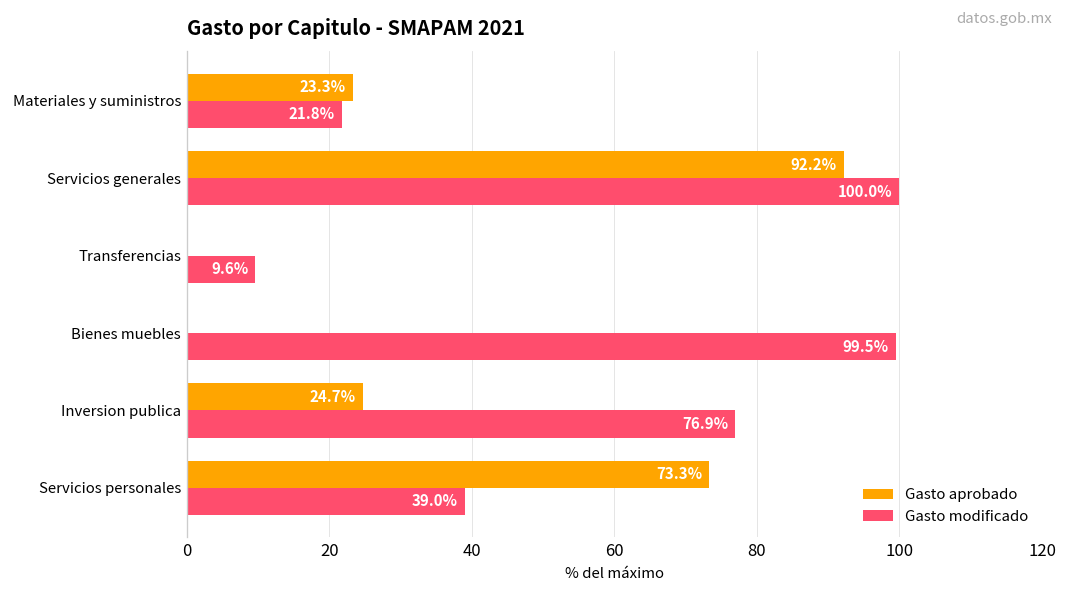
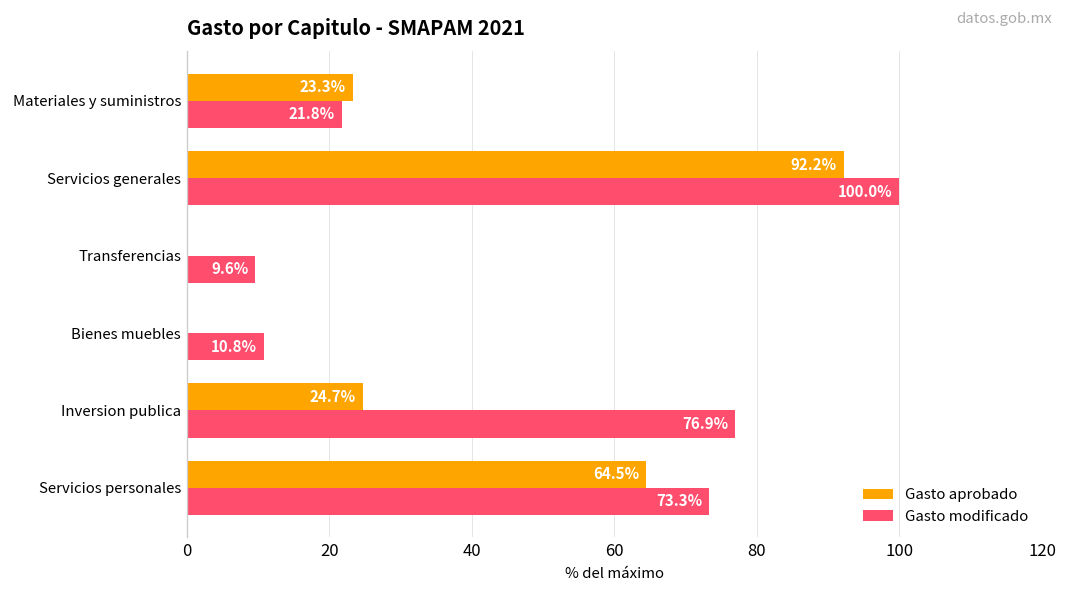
  {
    "Gasto aprobado": {
      "Materiales y suministros": "23.3%",
      "Servicios generales": "92.2%",
      "Inversion publica": "24.7%",
-     "Servicios personales": "73.3%"
+     "Servicios personales": "64.5%"
    },
    "Gasto modificado": {
      "Materiales y suministros": "21.8%",
      "Servicios generales": "100.0%",
      "Transferencias": "9.6%",
-     "Bienes muebles": "99.5%",
+     "Bienes muebles": "10.8%",
      "Inversion publica": "76.9%",
-     "Servicios personales": "39.0%"
+     "Servicios personales": "73.3%"
    }
  }
